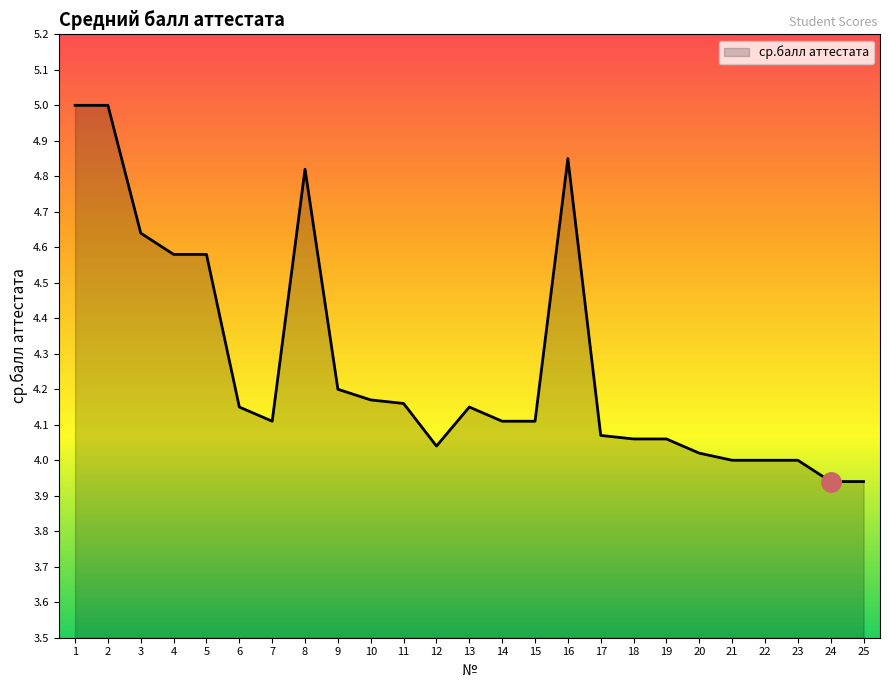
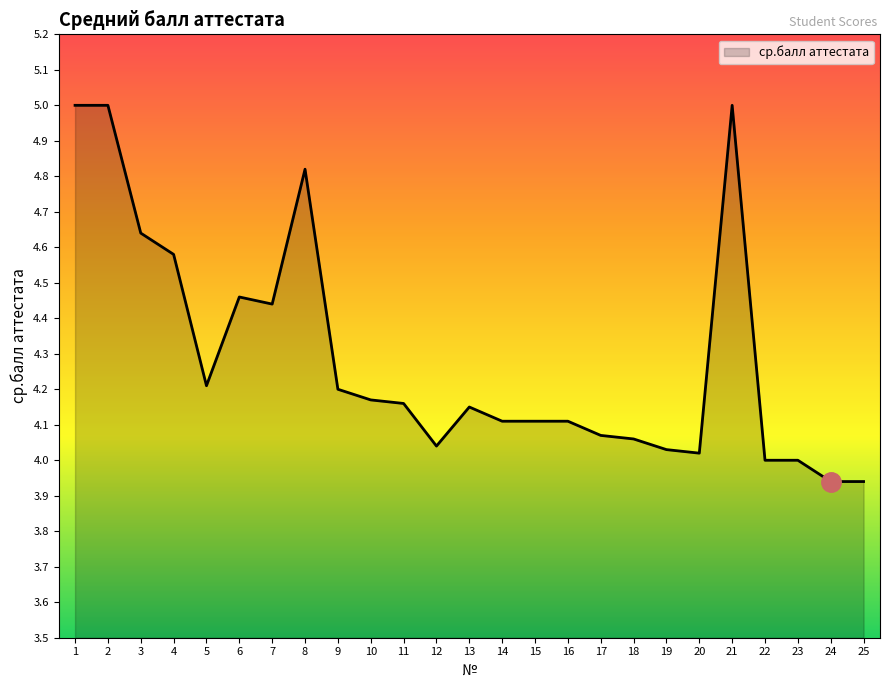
  {
    "ср.балл аттестата": {
      "1": 5.00,
      "2": 5.00,
      "3": 4.64,
      "4": 4.58,
-     "5": 4.58,
-     "6": 4.15,
-     "7": 4.11,
+     "5": 4.21,
+     "6": 4.46,
+     "7": 4.44,
      "8": 4.82,
      "9": 4.20,
      "10": 4.17,
      "11": 4.16,
      "12": 4.04,
      "13": 4.15,
      "14": 4.11,
      "15": 4.11,
-     "16": 4.85,
+     "16": 4.11,
      "17": 4.07,
      "18": 4.06,
-     "19": 4.06,
+     "19": 4.03,
      "20": 4.02,
-     "21": 4,
+     "21": 5,
      "22": 4.00,
      "23": 4.00,
      "25": 3.94
    }
  }
